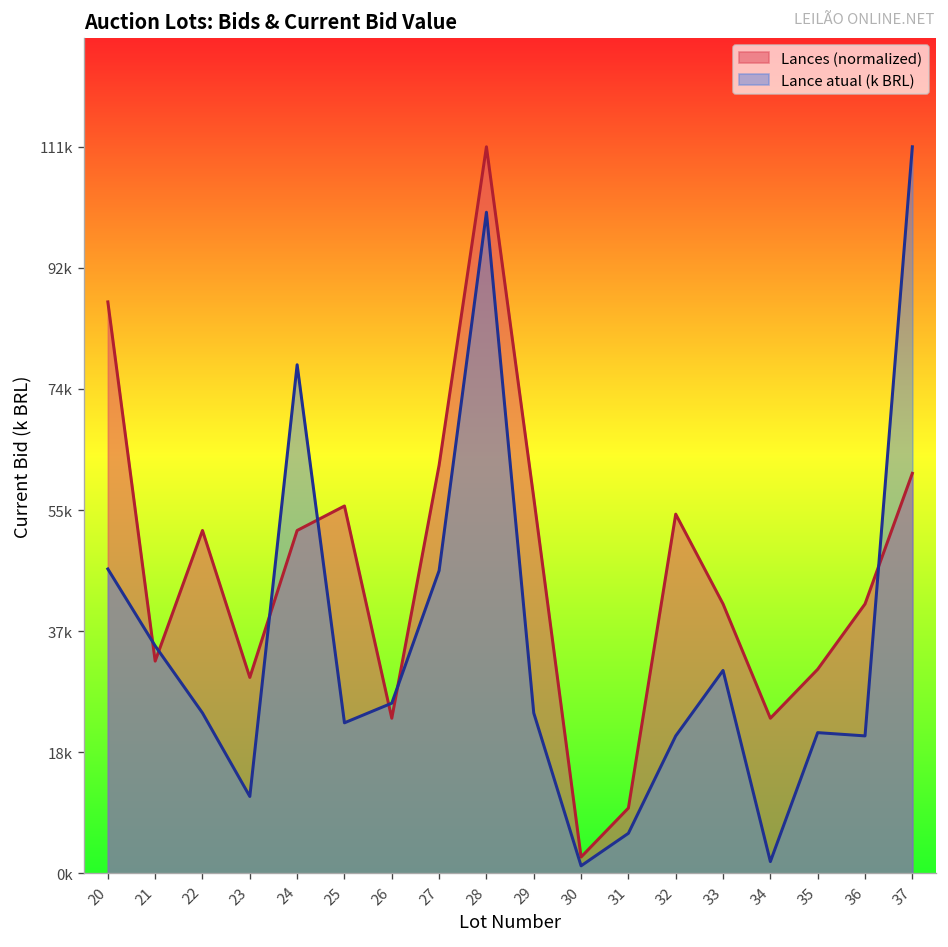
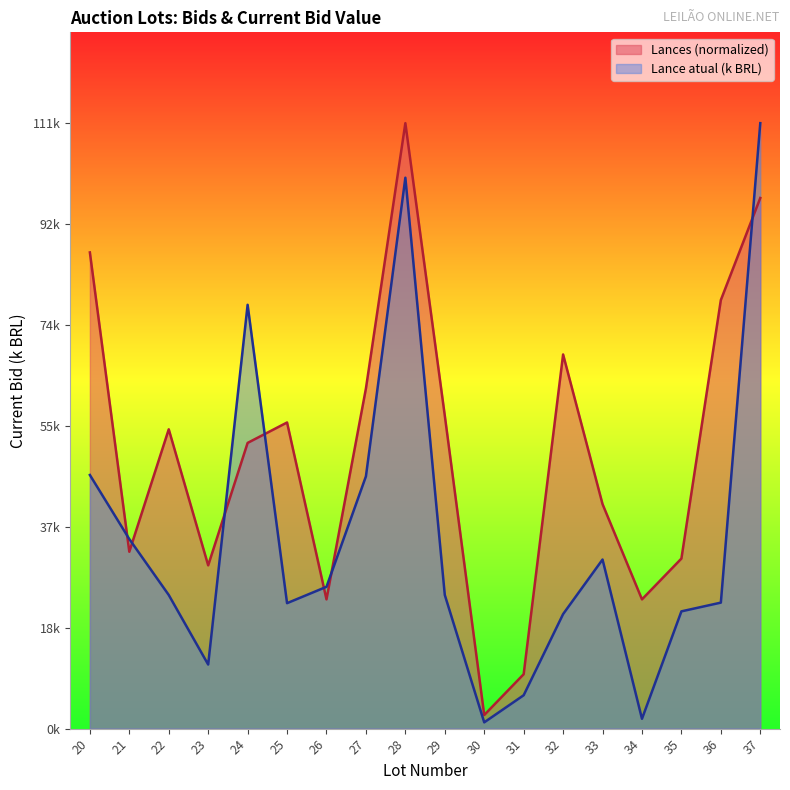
  {
    "Lances (normalized)": {
      "20": 87000,
      "21": 32000,
-     "22": 52000,
+     "22": 55000,
      "23": 30000,
      "24": 52000,
      "25": 56000,
      "26": 24000,
      "27": 62000,
      "28": 111000,
      "29": 57000,
      "30": 2000,
      "31": 10000,
-     "32": 55000,
+     "32": 69000,
      "33": 41000,
      "34": 24000,
      "35": 31000,
-     "36": 41000,
-     "37": 61000
+     "36": 79000,
+     "37": 97000
    },
    "Lance atual (k BRL)": {
      "20": 47000,
      "21": 35000,
      "22": 25000,
      "23": 12000,
      "24": 78000,
      "25": 23000,
      "26": 26000,
      "27": 46000,
      "28": 101000,
      "29": 25000,
      "30": 1000,
      "31": 6000,
      "32": 21000,
      "33": 31000,
      "34": 2000,
      "35": 22000,
-     "36": 21000,
+     "36": 23000,
      "37": 111000
    }
  }
